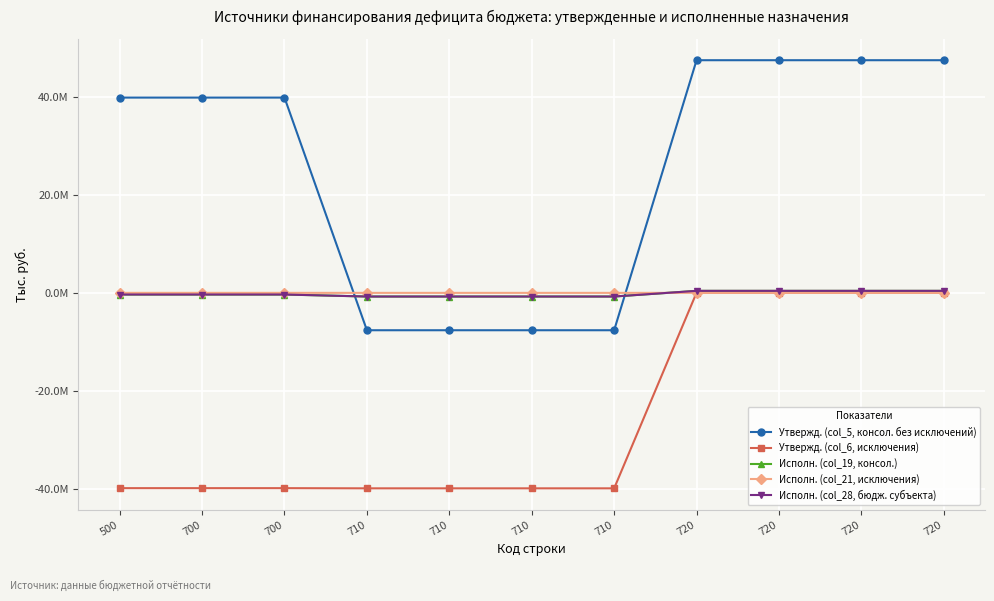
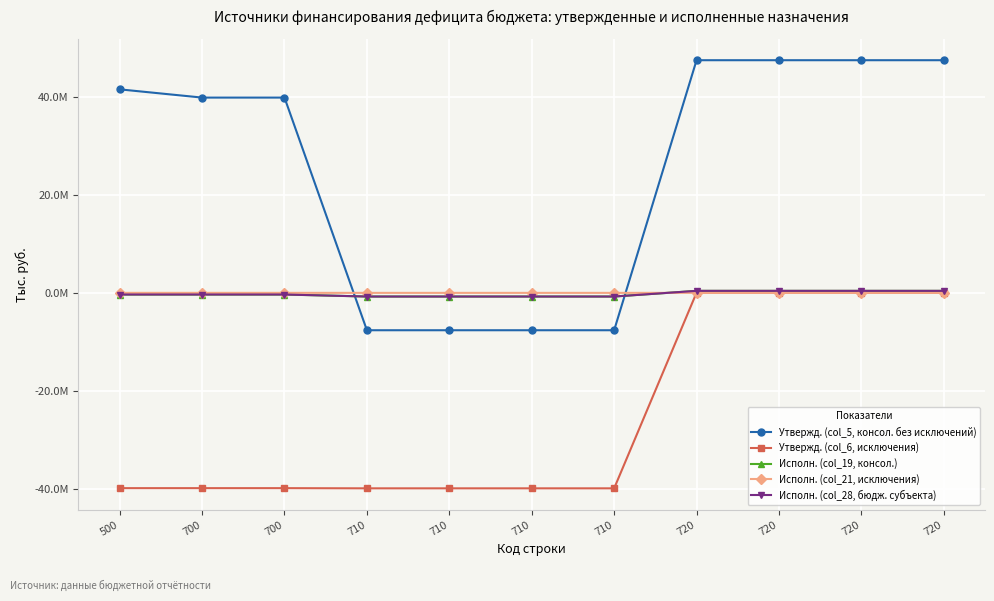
  {
    "Утвержд. (col_5, консол. без исключений)": {
-     "500": "40М"
+     "500": "41М"
    },
    "Утвержд. (col_6, исключения)": {
      "500": "-40М"
    }
  }
